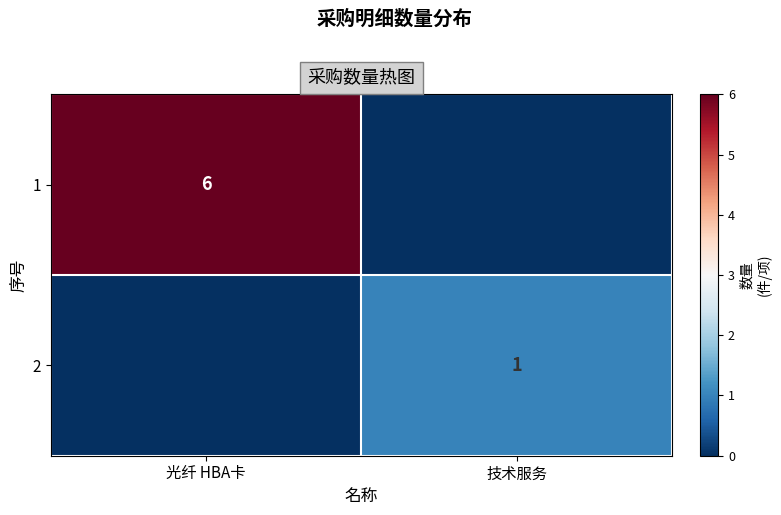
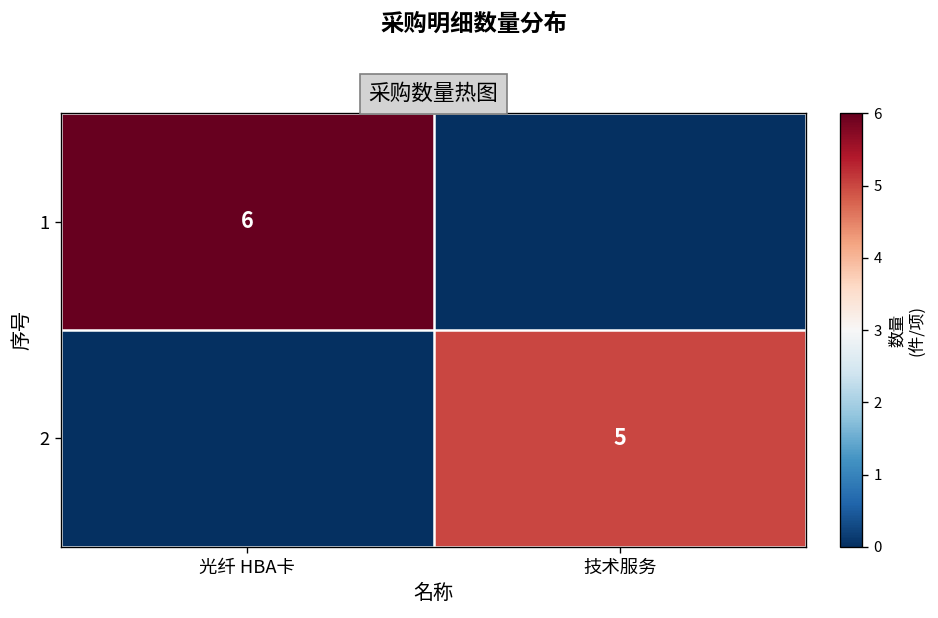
  {
    "1": {
      "光纤 HBA卡": 6
    },
    "2": {
-     "技术服务": 1
+     "技术服务": 5
    }
  }
